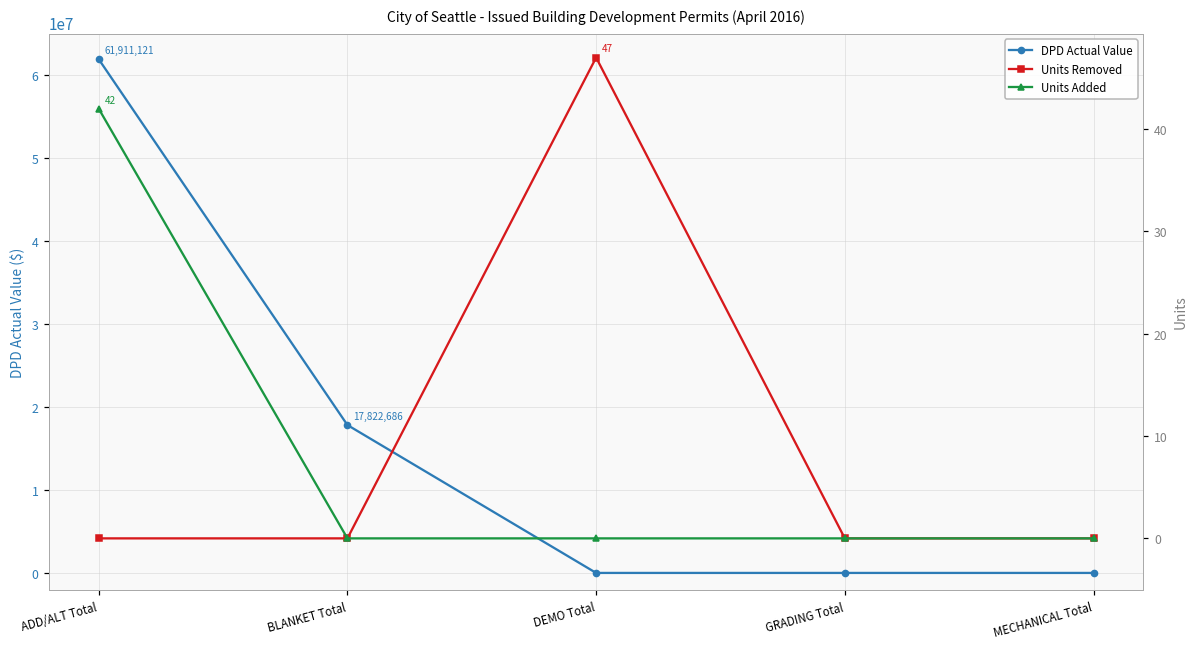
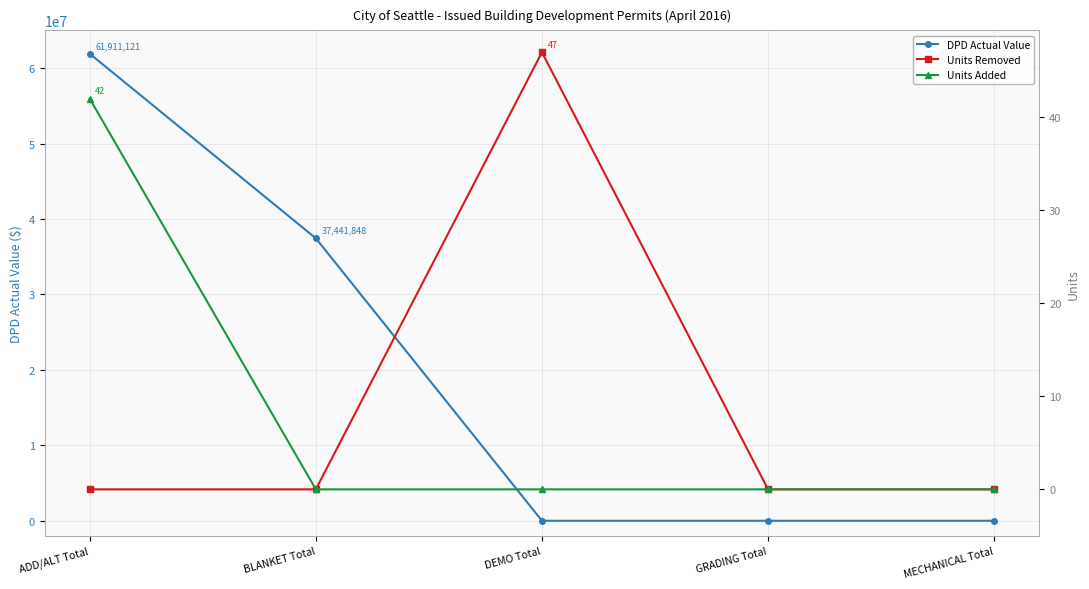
  {
    "DPD Actual Value": {
      "ADD/ALT Total": "61,911,121",
-     "BLANKET Total": "17,822,686"
+     "BLANKET Total": "37,441,848"
    },
    "Units Removed": {
      "DEMO Total": "47"
    },
    "Units Added": {
      "ADD/ALT Total": "42"
    }
  }
